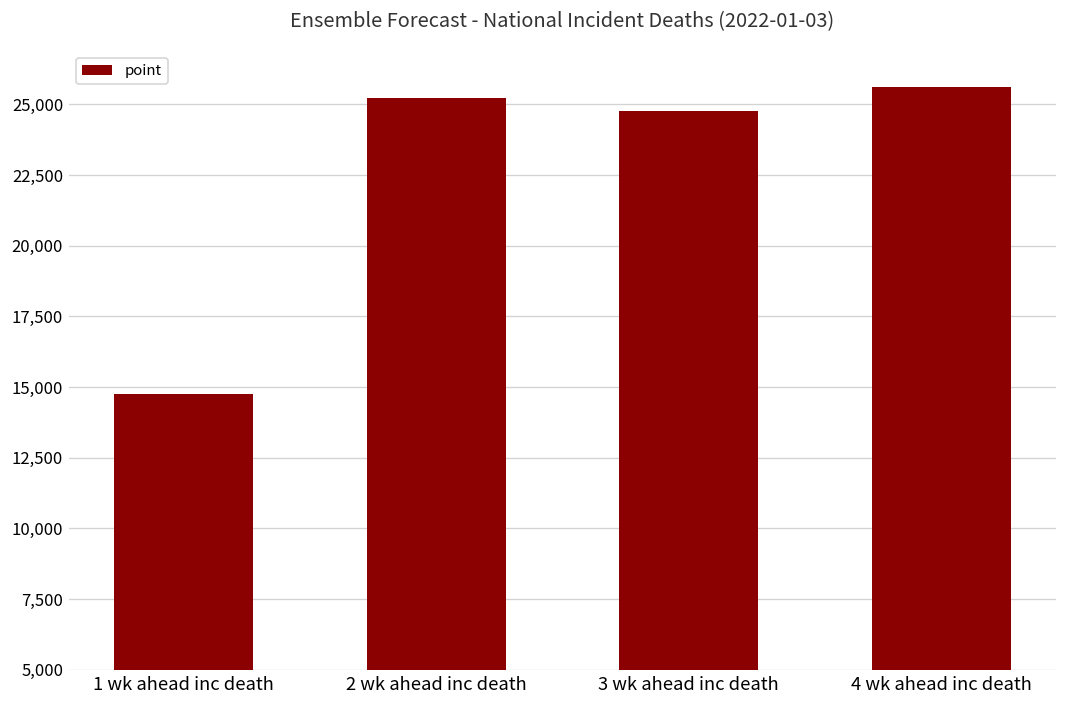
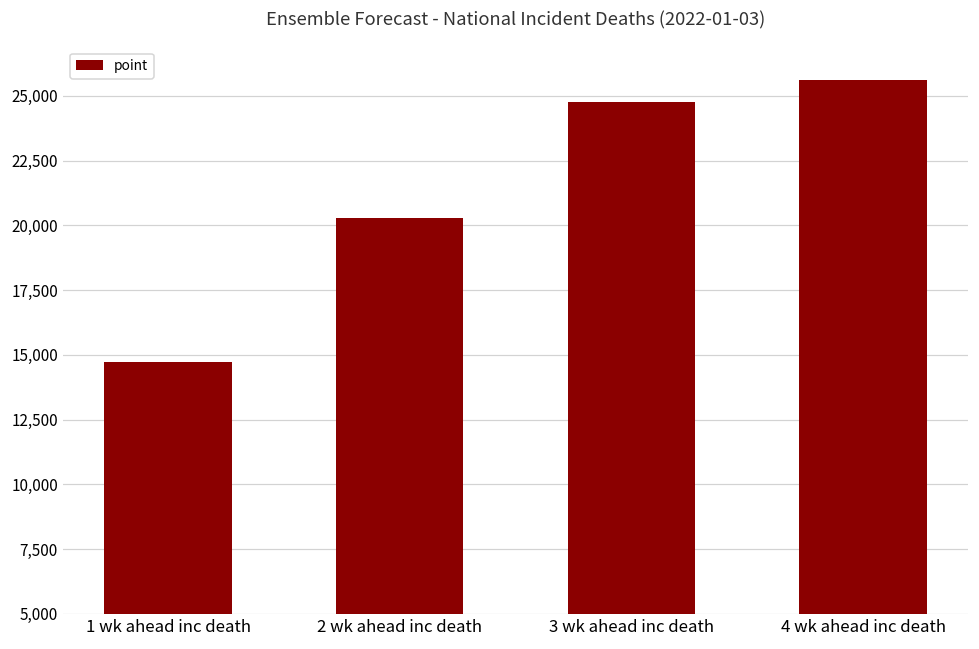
  {
    "1 wk ahead inc death": "14,700",
-   "2 wk ahead inc death": "25,200",
+   "2 wk ahead inc death": "20,300",
    "3 wk ahead inc death": "24,800",
    "4 wk ahead inc death": "25,600"
  }
